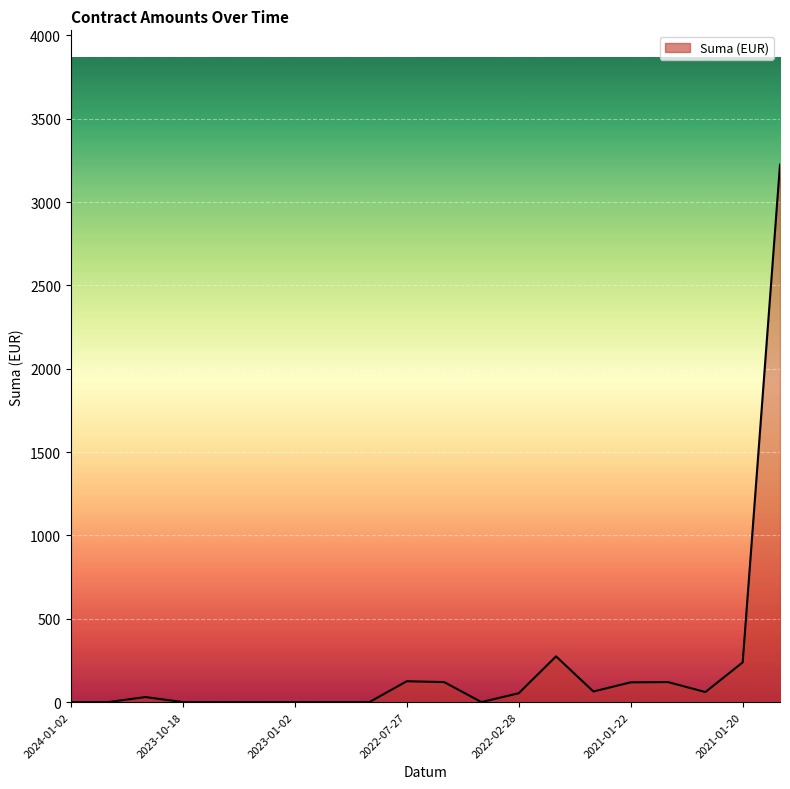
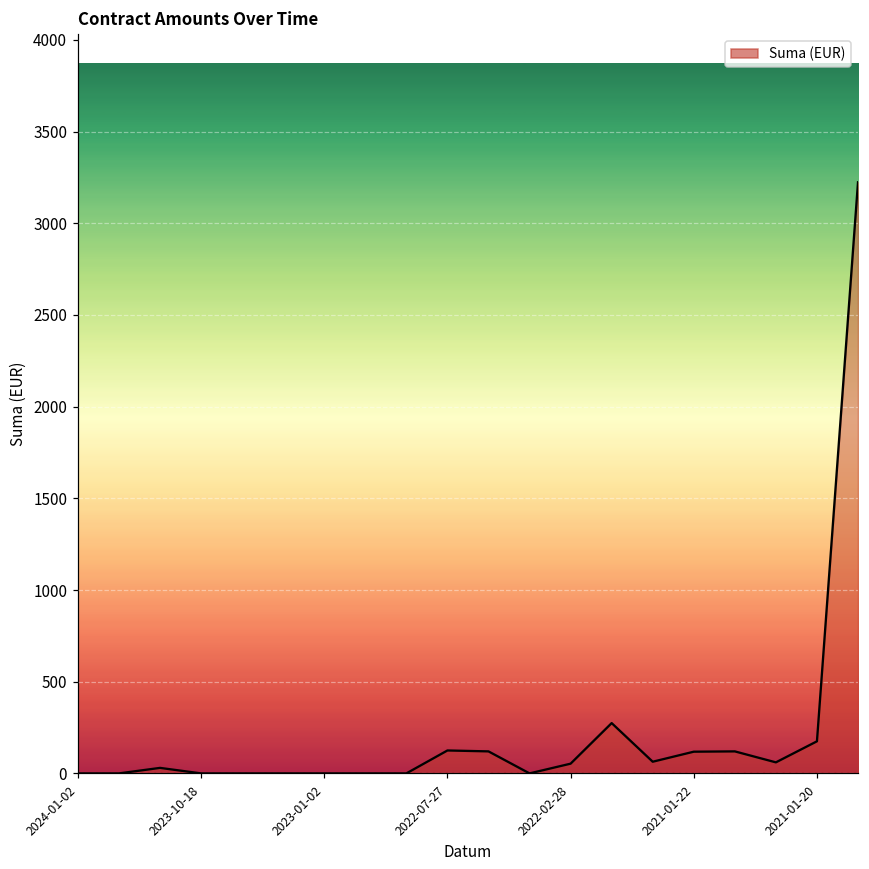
  {
    "2024-01-02": 0,
    "2023-01-02": 0,
    "2022-02-28": 50,
-   "2021-01-20": 240
+   "2021-01-20": 170
  }
